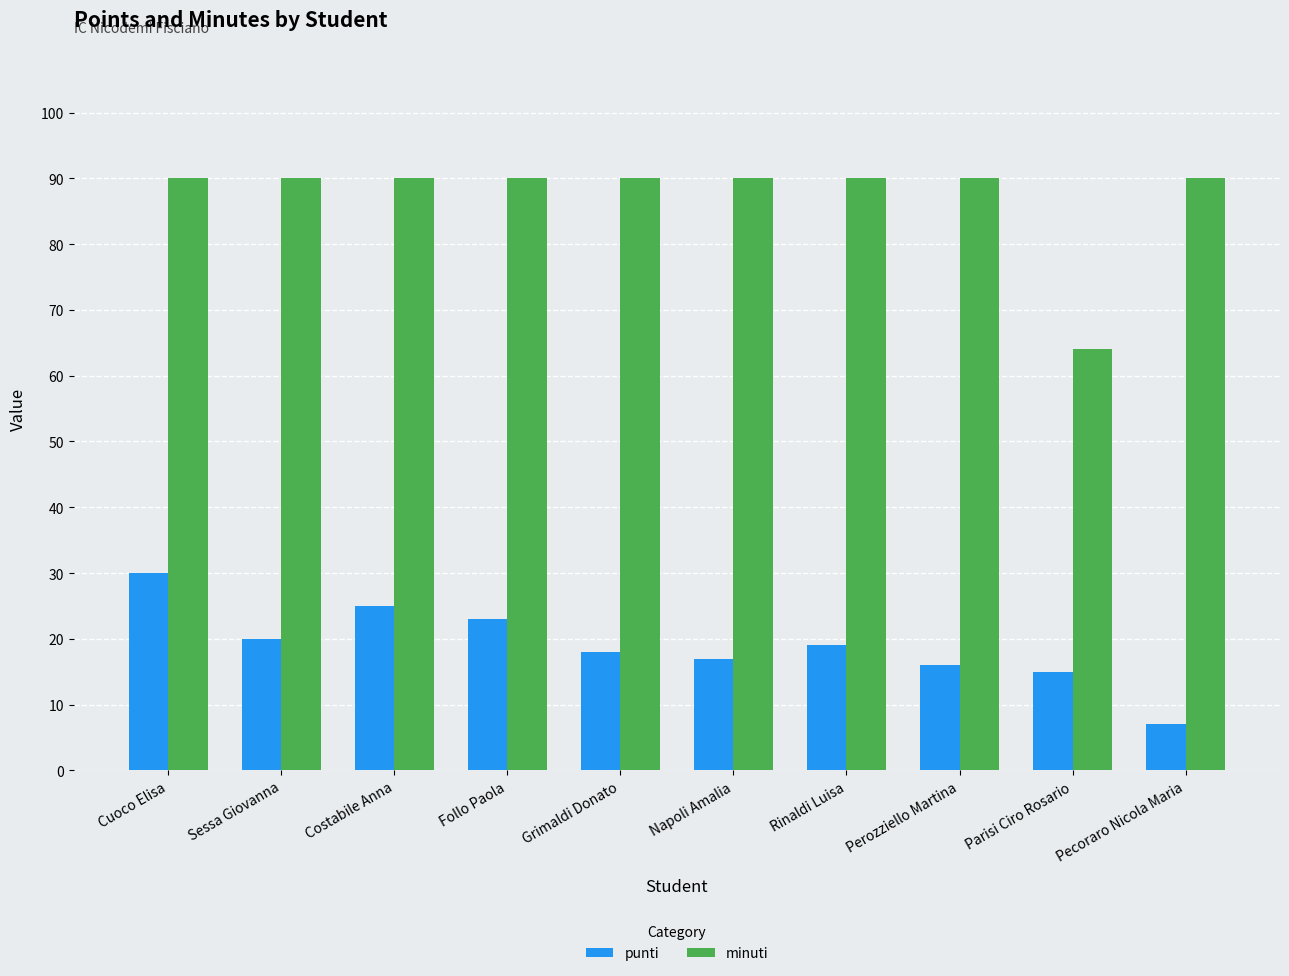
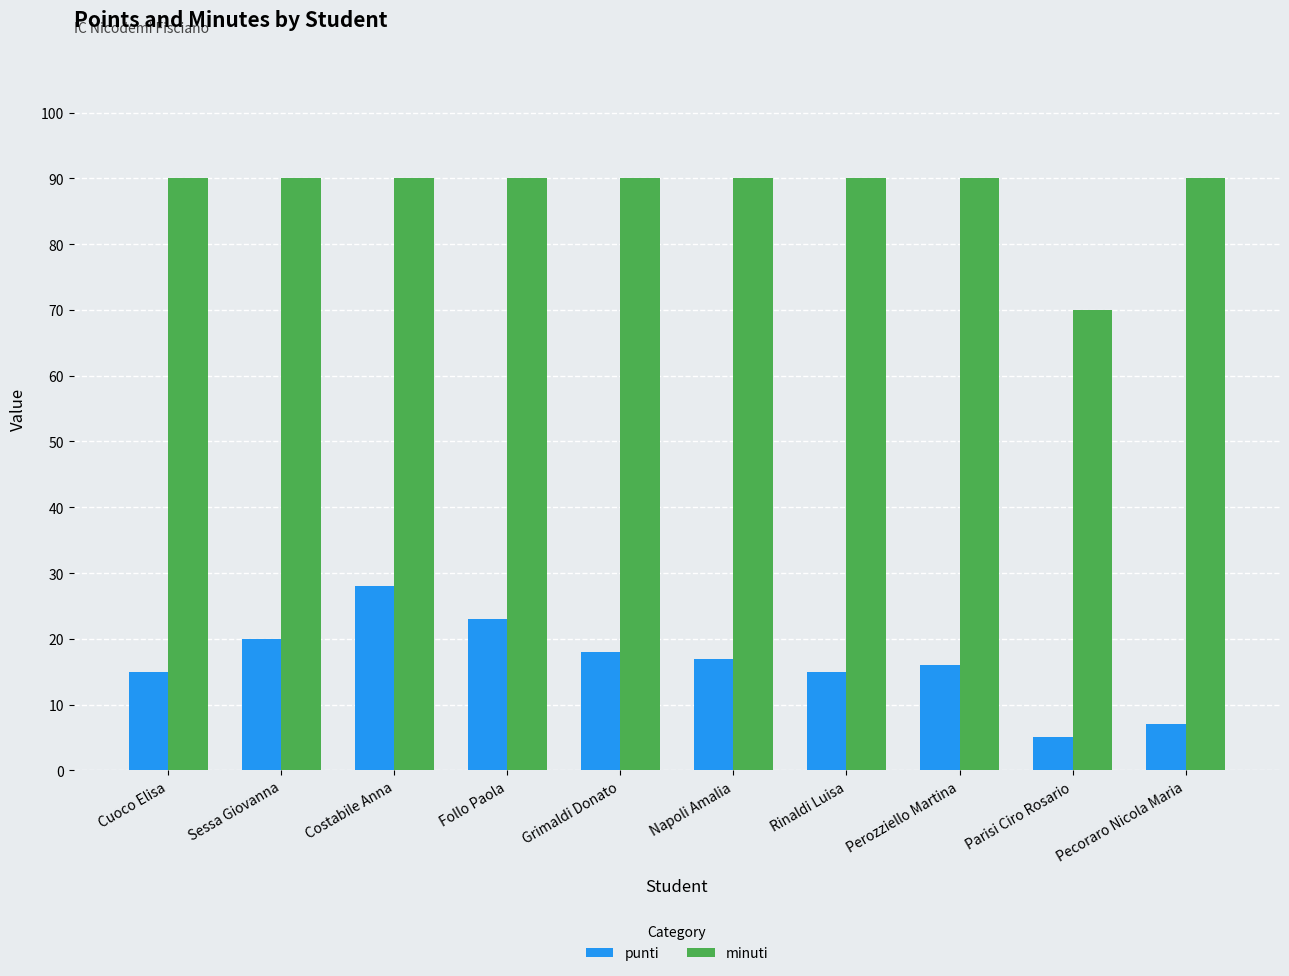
  {
    "punti": {
-     "Cuoco Elisa": 30,
+     "Cuoco Elisa": 15,
      "Sessa Giovanna": 20,
-     "Costabile Anna": 25,
+     "Costabile Anna": 28,
      "Follo Paola": 23,
      "Grimaldi Donato": 18,
      "Napoli Amalia": 17,
-     "Rinaldi Luisa": 19,
+     "Rinaldi Luisa": 15,
      "Perozziello Martina": 16,
-     "Parisi Ciro Rosario": 15,
+     "Parisi Ciro Rosario": 5,
      "Pecoraro Nicola Maria": 7
    },
    "minuti": {
      "Cuoco Elisa": 90,
      "Sessa Giovanna": 90,
      "Costabile Anna": 90,
      "Follo Paola": 90,
      "Grimaldi Donato": 90,
      "Napoli Amalia": 90,
      "Rinaldi Luisa": 90,
      "Perozziello Martina": 90,
-     "Parisi Ciro Rosario": 64,
+     "Parisi Ciro Rosario": 70,
      "Pecoraro Nicola Maria": 90
    }
  }
